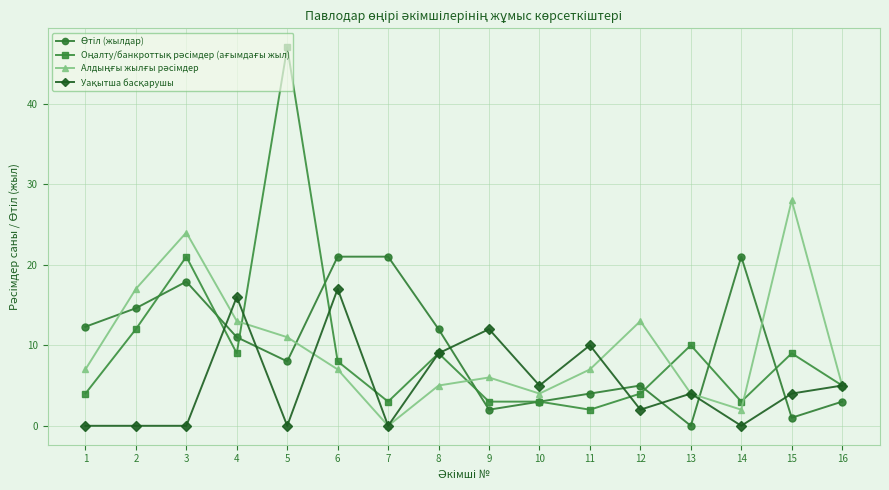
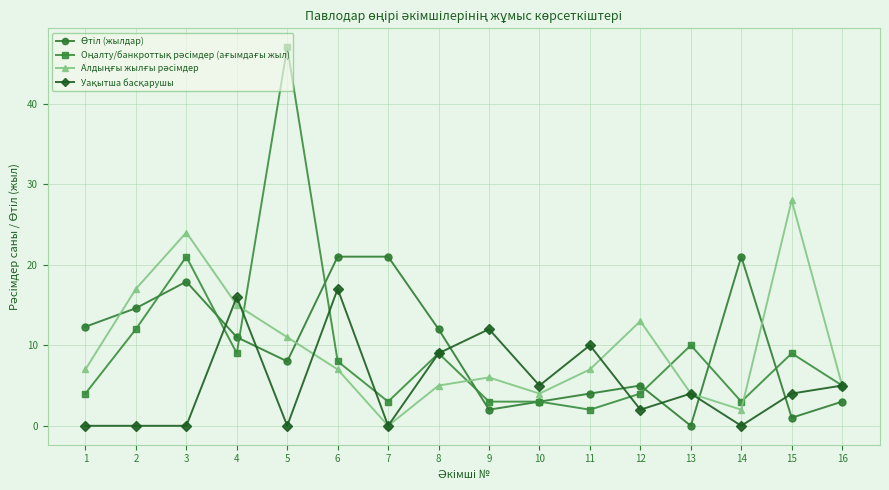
  {
    "Алдыңғы жылғы рәсімдер": {
      "1": 7,
      "2": 17,
      "3": 24,
-     "4": 13,
+     "4": 15,
      "5": 11,
      "6": 7,
      "8": 5,
      "9": 6,
      "10": 4,
      "11": 7,
      "12": 13,
      "14": 2,
      "15": 28
    }
  }
